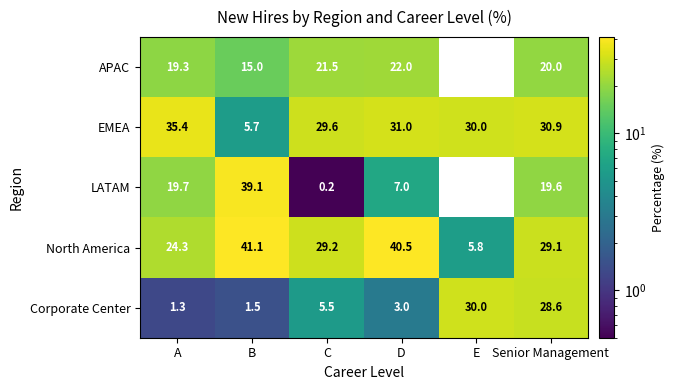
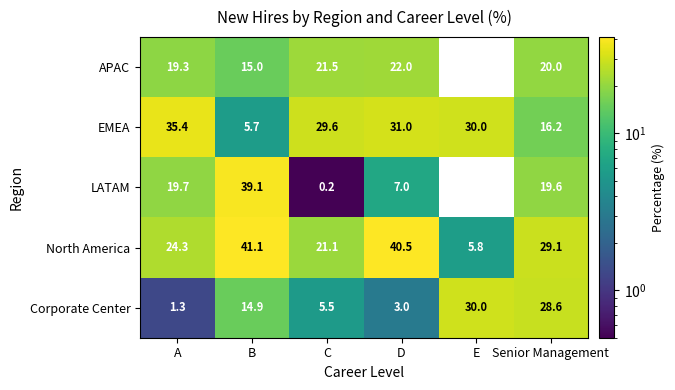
  {
    "APAC": {
      "A": 19.3,
      "B": 15.0,
      "C": 21.5,
      "D": 22.0,
      "Senior Management": 20.0
    },
    "EMEA": {
      "A": 35.4,
      "B": 5.7,
      "C": 29.6,
      "D": 31.0,
      "E": 30.0,
-     "Senior Management": 30.9
+     "Senior Management": 16.2
    },
    "LATAM": {
      "A": 19.7,
      "B": 39.1,
      "C": 0.2,
      "D": 7.0,
      "Senior Management": 19.6
    },
    "North America": {
      "A": 24.3,
      "B": 41.1,
-     "C": 29.2,
+     "C": 21.1,
      "D": 40.5,
      "E": 5.8,
      "Senior Management": 29.1
    },
    "Corporate Center": {
      "A": 1.3,
-     "B": 1.5,
+     "B": 14.9,
      "C": 5.5,
      "D": 3.0,
      "E": 30.0,
      "Senior Management": 28.6
    }
  }
